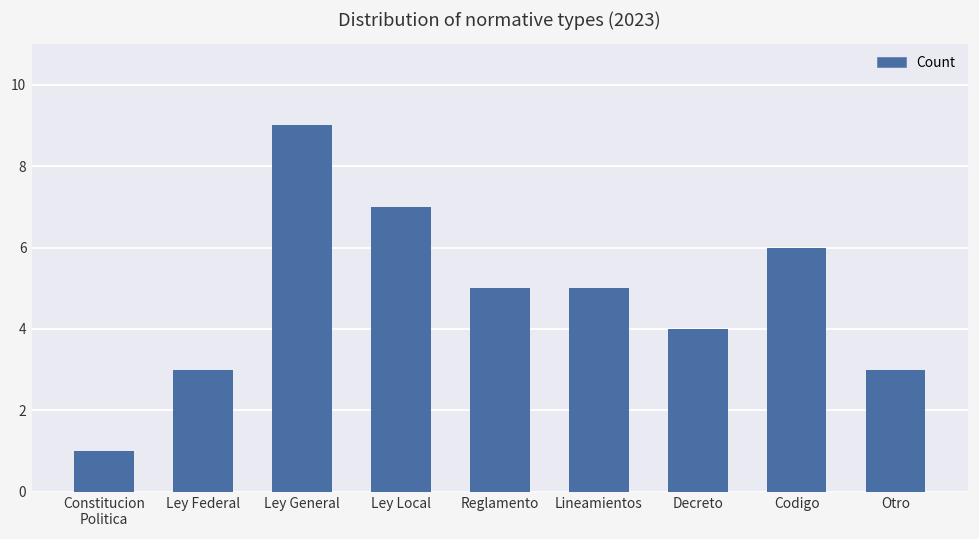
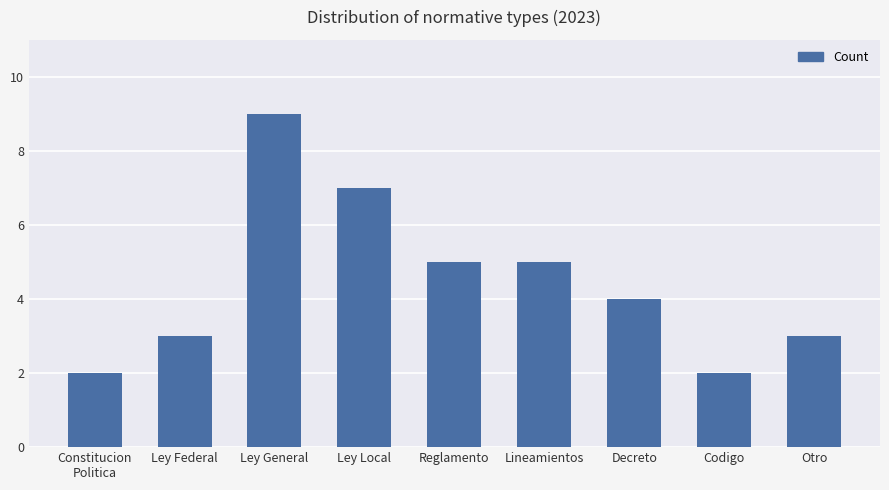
  {
-   "Constitucion Politica": 1,
+   "Constitucion Politica": 2,
    "Ley Federal": 3,
    "Ley General": 9,
    "Ley Local": 7,
    "Reglamento": 5,
    "Lineamientos": 5,
    "Decreto": 4,
-   "Codigo": 6,
+   "Codigo": 2,
    "Otro": 3
  }
